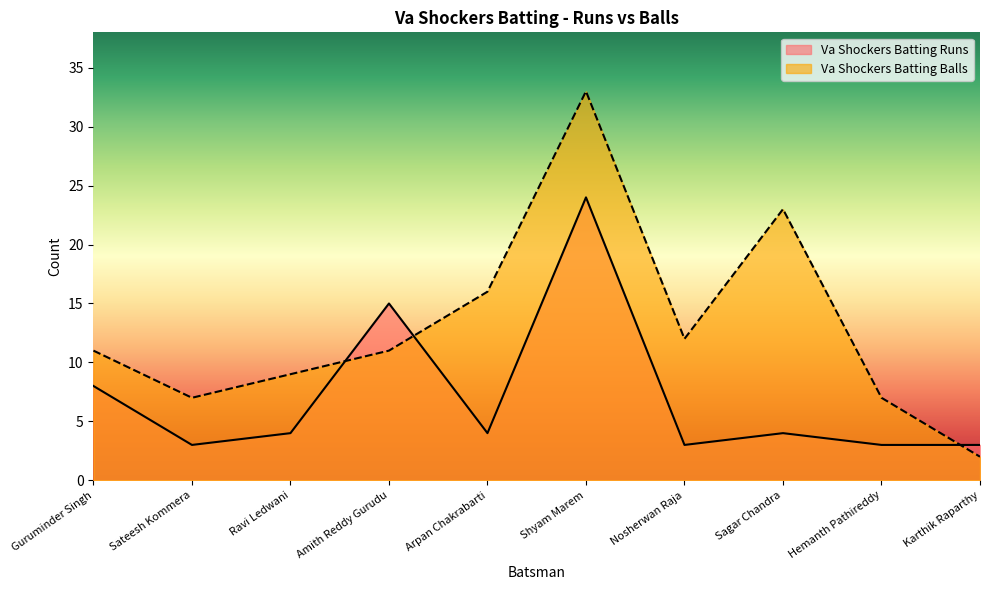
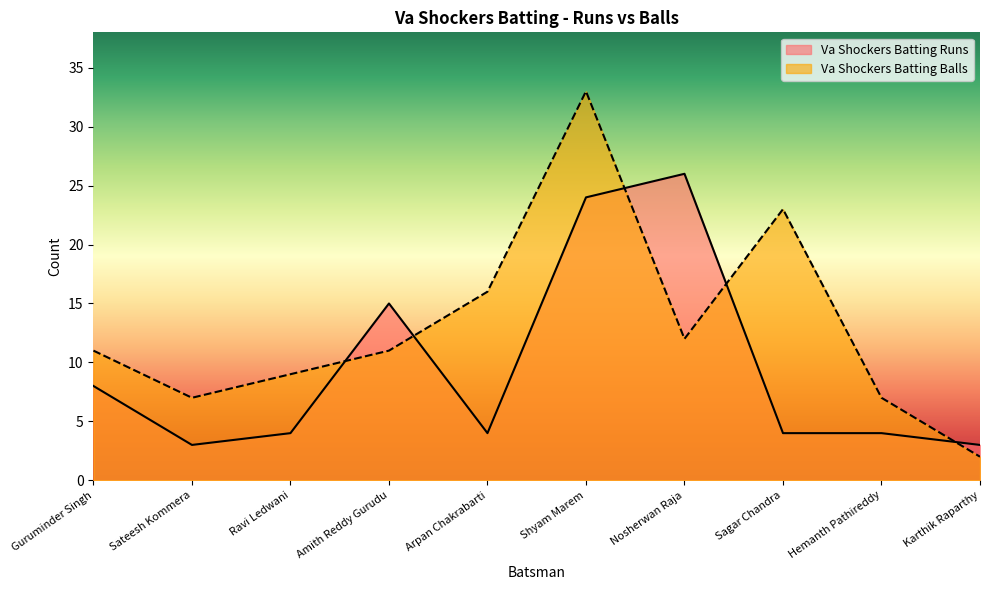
  {
    "Va Shockers Batting Runs": {
      "Guruminder Singh": 8,
      "Sateesh Kommera": 3,
      "Ravi Ledwani": 4,
      "Amith Reddy Gurudu": 15,
      "Arpan Chakrabarti": 4,
      "Shyam Marem": 24,
-     "Nosherwan Raja": 3,
+     "Nosherwan Raja": 26,
      "Sagar Chandra": 4,
-     "Hemanth Pathireddy": 3,
+     "Hemanth Pathireddy": 4,
      "Karthik Raparthy": 3
    },
    "Va Shockers Batting Balls": {
      "Guruminder Singh": 11,
      "Sateesh Kommera": 7,
      "Ravi Ledwani": 9,
      "Amith Reddy Gurudu": 11,
      "Arpan Chakrabarti": 16,
      "Shyam Marem": 33,
      "Nosherwan Raja": 12,
      "Sagar Chandra": 23,
      "Hemanth Pathireddy": 7,
      "Karthik Raparthy": 2
    }
  }
